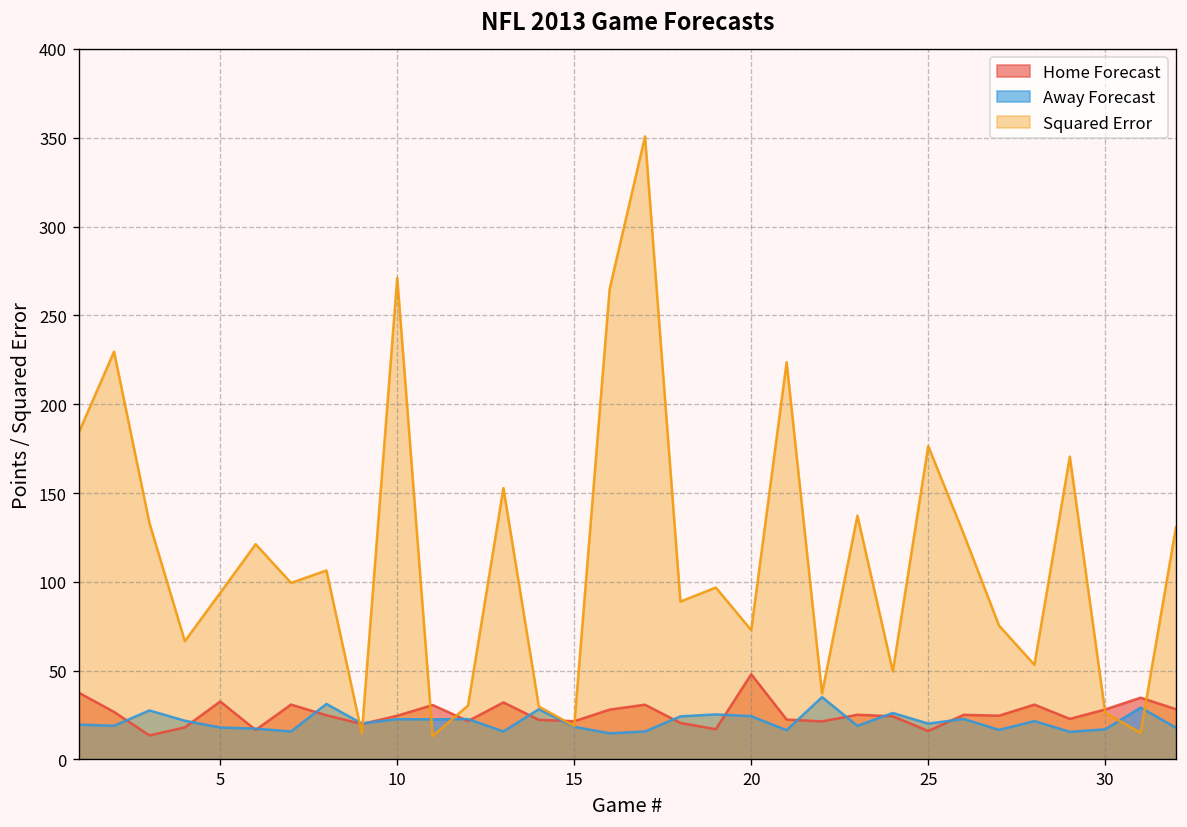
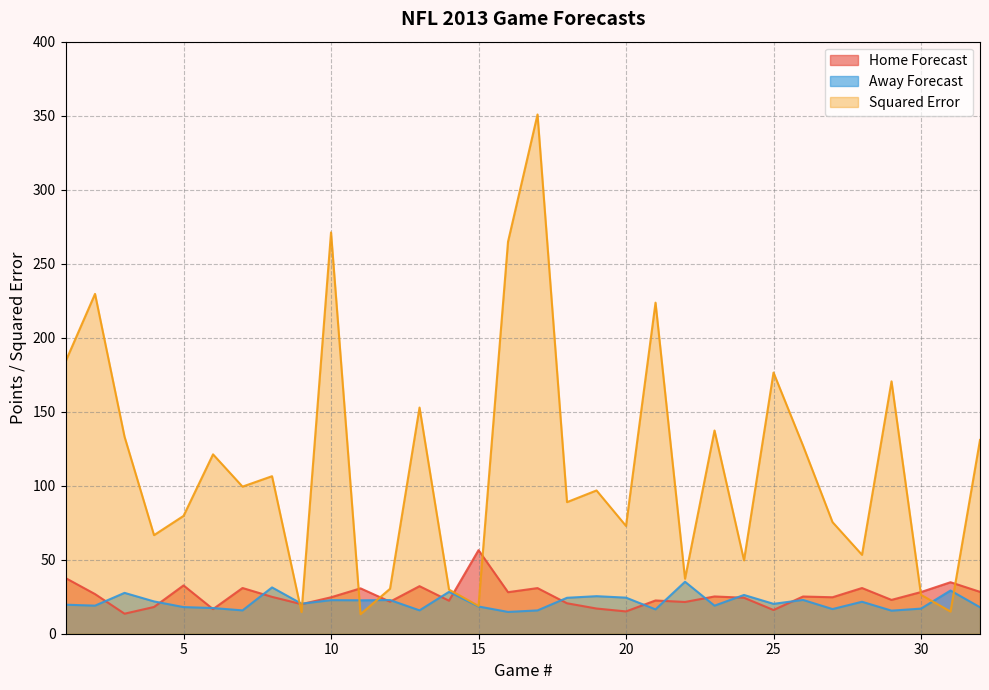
  {
    "Home Forecast": {
      "5": 33,
      "10": 25,
-     "15": 22,
-     "20": 48,
+     "15": 56,
+     "20": 15,
      "25": 16,
      "30": 28
    },
    "Away Forecast": {
      "5": 18,
      "10": 23,
      "20": 24,
      "25": 20,
      "30": 17
    },
    "Squared Error": {
-     "5": 94,
+     "5": 80,
      "10": 271,
      "20": 73,
      "25": 176,
      "30": 26
    }
  }
